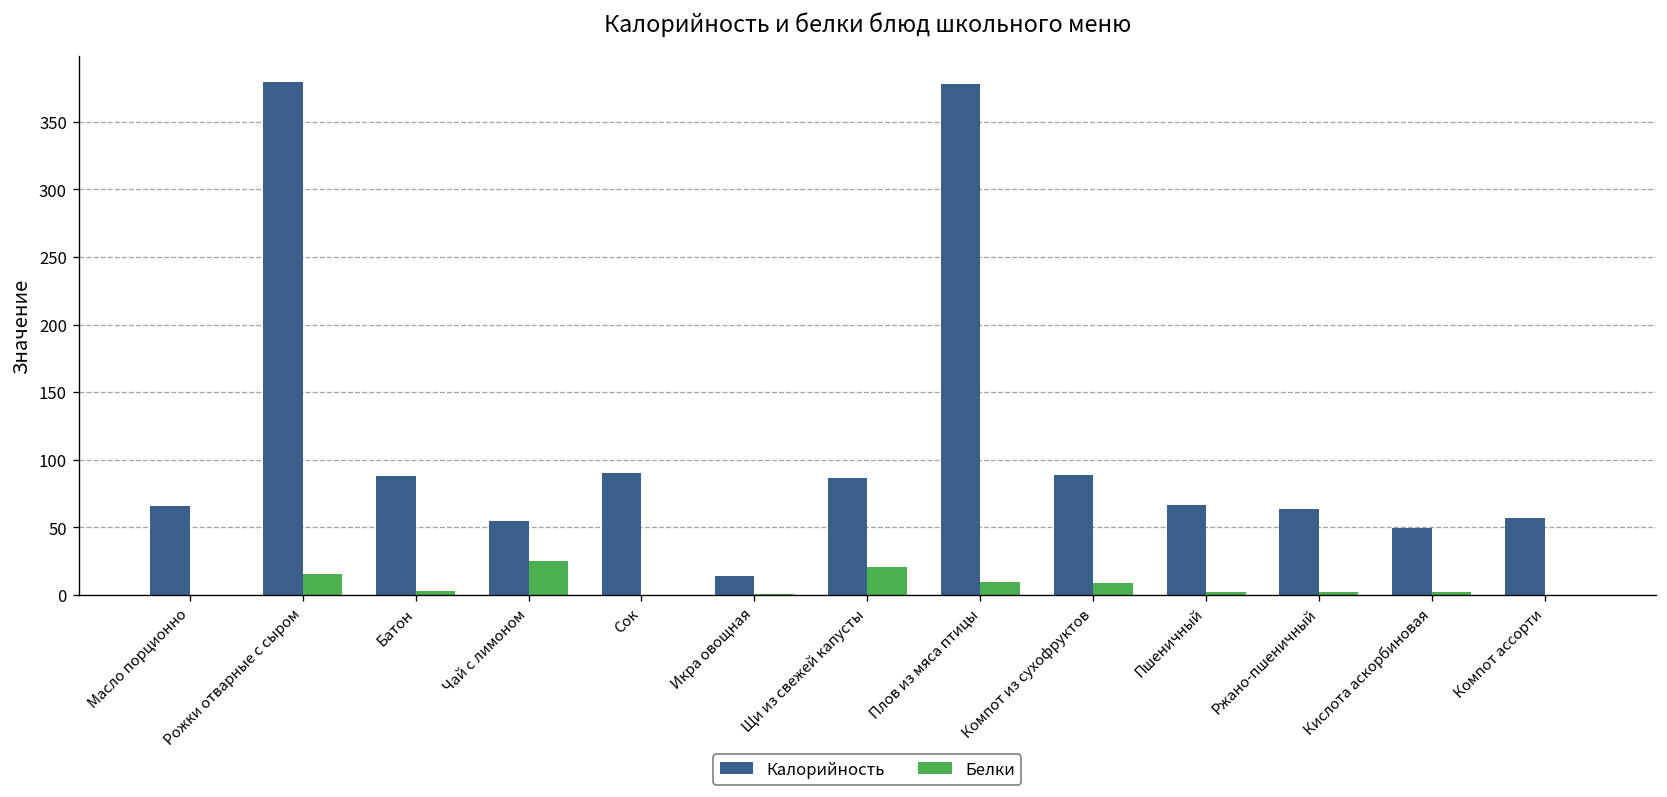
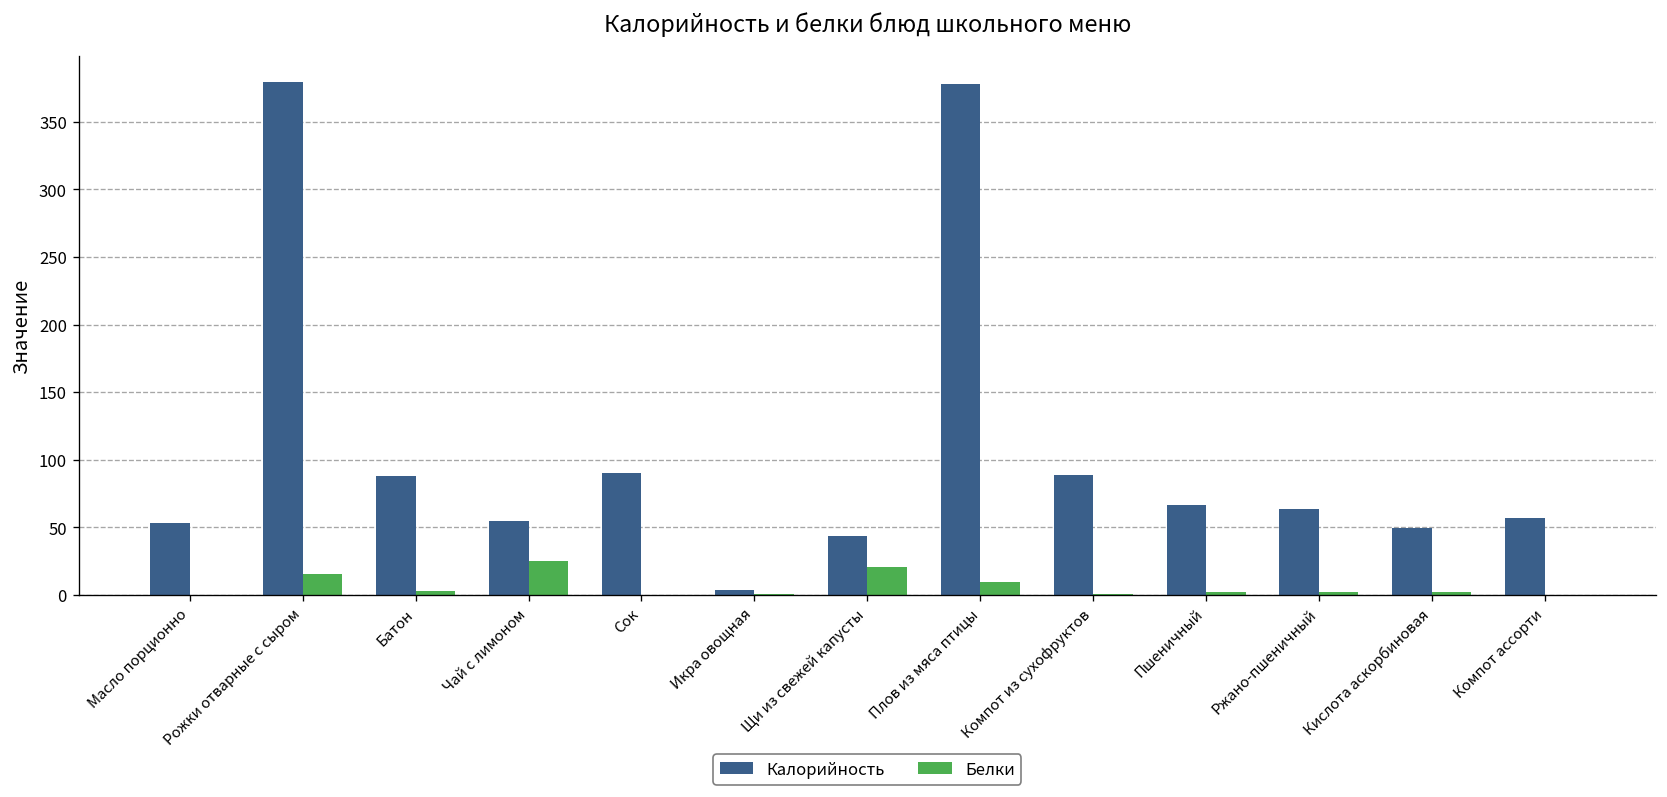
  {
    "Калорийность": {
-     "Масло порционно": 66,
+     "Масло порционно": 54,
      "Рожки отварные с сыром": 379,
      "Батон": 88,
      "Чай с лимоном": 55,
      "Сок": 90,
-     "Икра овощная": 14,
-     "Щи из свежей капусты": 86,
+     "Икра овощная": 4,
+     "Щи из свежей капусты": 44,
      "Плов из мяса птицы": 378,
      "Компот из сухофруктов": 89,
      "Пшеничный": 66,
      "Ржано-пшеничный": 63,
      "Кислота аскорбиновая": 50,
      "Компот ассорти": 57
    },
    "Белки": {
      "Рожки отварные с сыром": 15,
      "Батон": 3,
      "Чай с лимоном": 26,
      "Сок": 0,
      "Щи из свежей капусты": 21,
      "Плов из мяса птицы": 10,
-     "Компот из сухофруктов": 9,
+     "Компот из сухофруктов": 1,
      "Пшеничный": 2,
      "Ржано-пшеничный": 2,
      "Кислота аскорбиновая": 2
    }
  }
